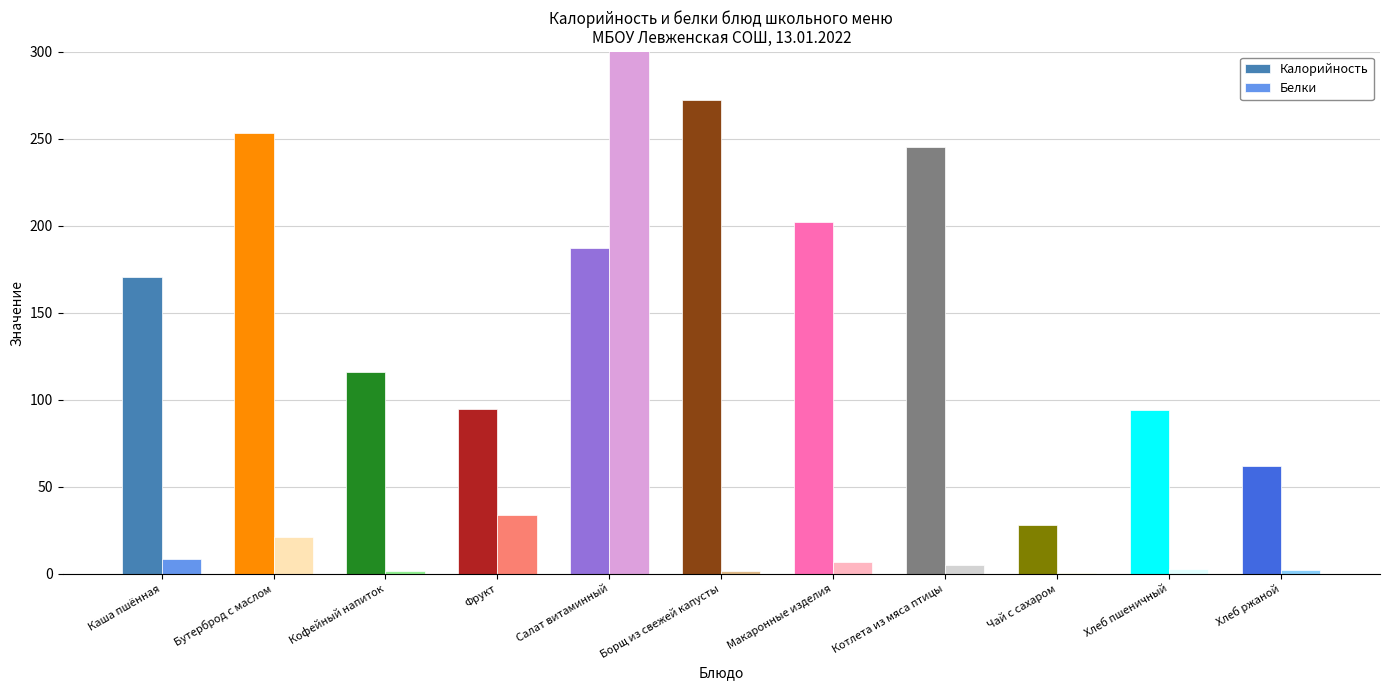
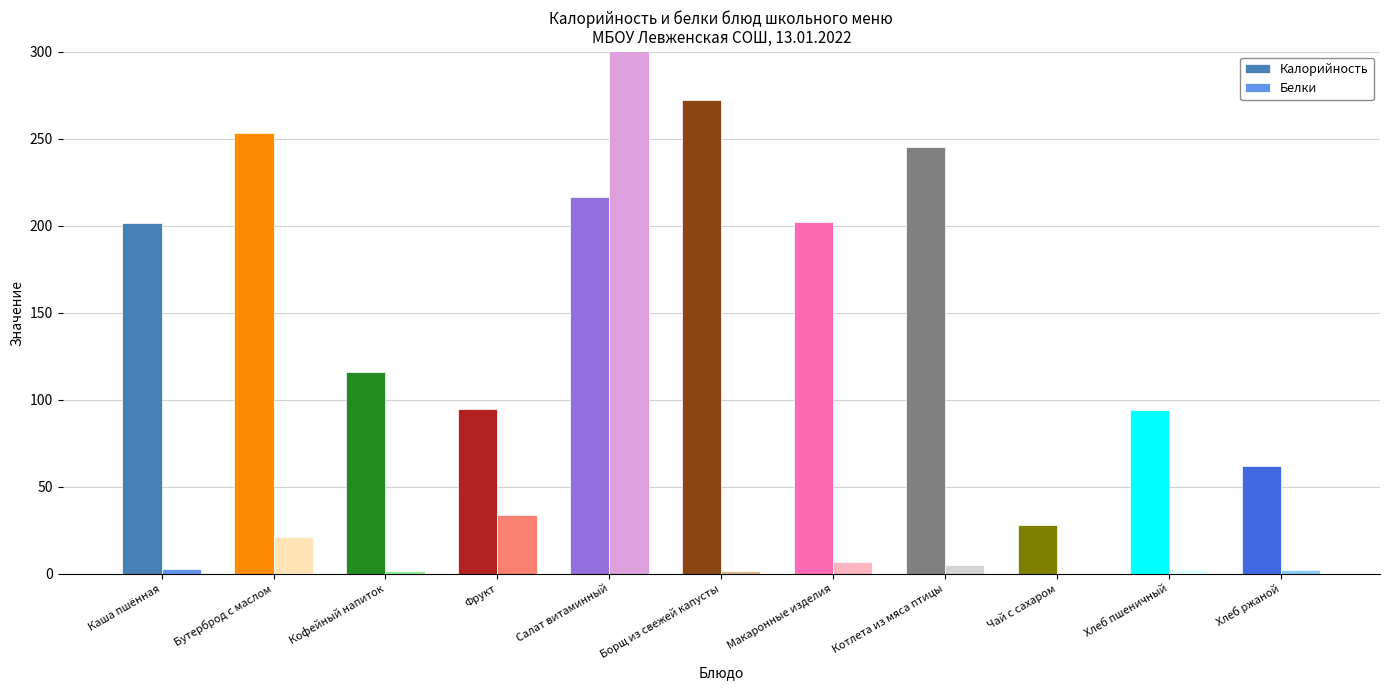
  {
    "Калорийность": {
-     "Каша пшённая": 171,
+     "Каша пшённая": 201,
      "Бутерброд с маслом": 253,
      "Кофейный напиток": 116,
      "Фрукт": 95,
-     "Салат витаминный": 187,
+     "Салат витаминный": 217,
      "Борщ из свежей капусты": 272,
      "Макаронные изделия": 202,
      "Котлета из мяса птицы": 245,
      "Чай с сахаром": 28,
      "Хлеб пшеничный": 94,
      "Хлеб ржаной": 62
    },
    "Белки": {
-     "Каша пшённая": 8,
+     "Каша пшённая": 3,
      "Бутерброд с маслом": 21,
      "Фрукт": 33,
      "Борщ из свежей капусты": 2,
      "Макаронные изделия": 7,
      "Котлета из мяса птицы": 5,
      "Хлеб пшеничный": 3,
      "Хлеб ржаной": 2
    }
  }
